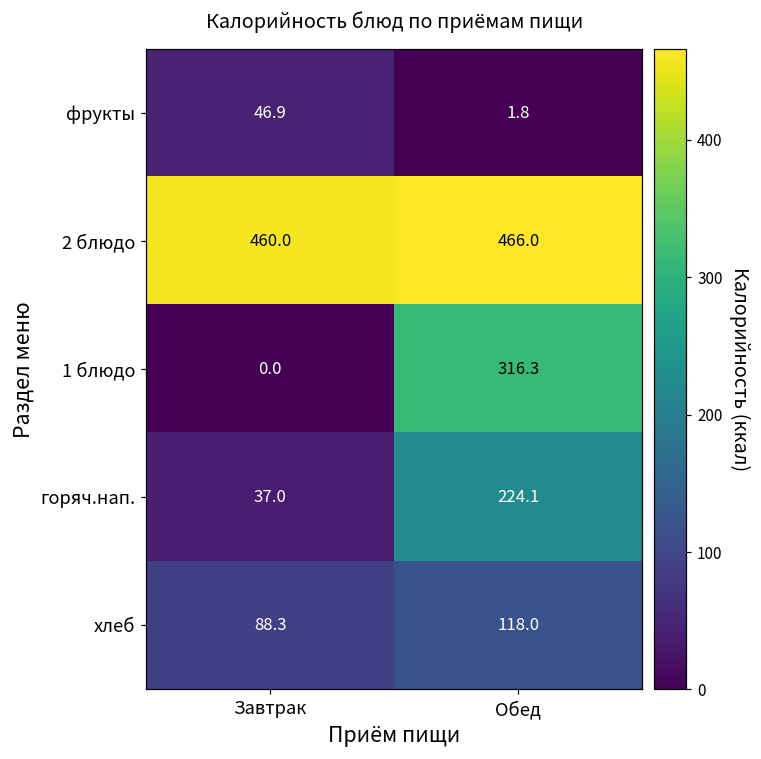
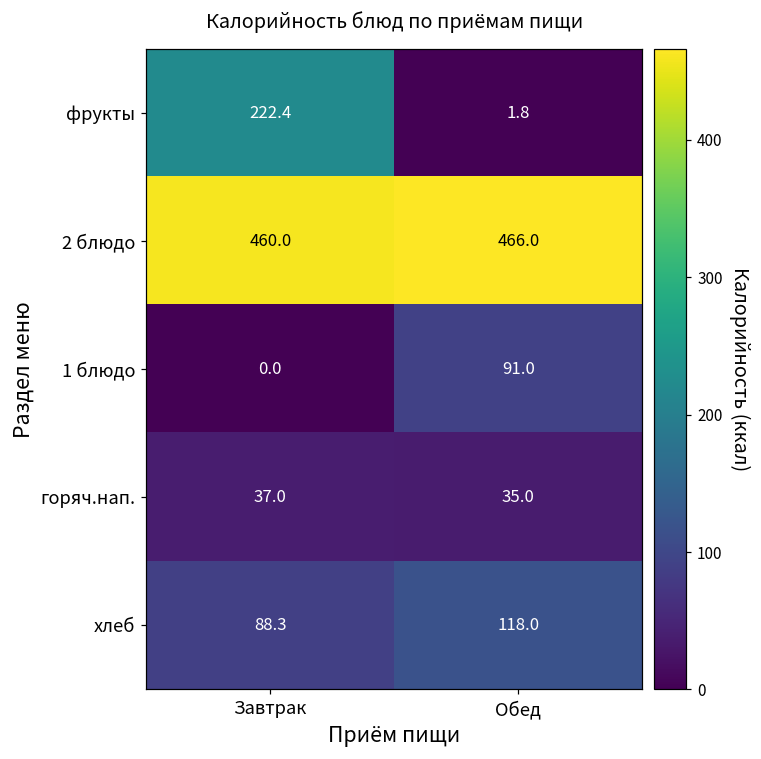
  {
    "фрукты": {
-     "Завтрак": 46.9,
+     "Завтрак": 222.4,
      "Обед": 1.8
    },
    "2 блюдо": {
      "Завтрак": 460.0,
      "Обед": 466.0
    },
    "1 блюдо": {
      "Завтрак": 0.0,
-     "Обед": 316.3
+     "Обед": 91.0
    },
    "горяч.нап.": {
      "Завтрак": 37.0,
-     "Обед": 224.1
+     "Обед": 35.0
    },
    "хлеб": {
      "Завтрак": 88.3,
      "Обед": 118.0
    }
  }
